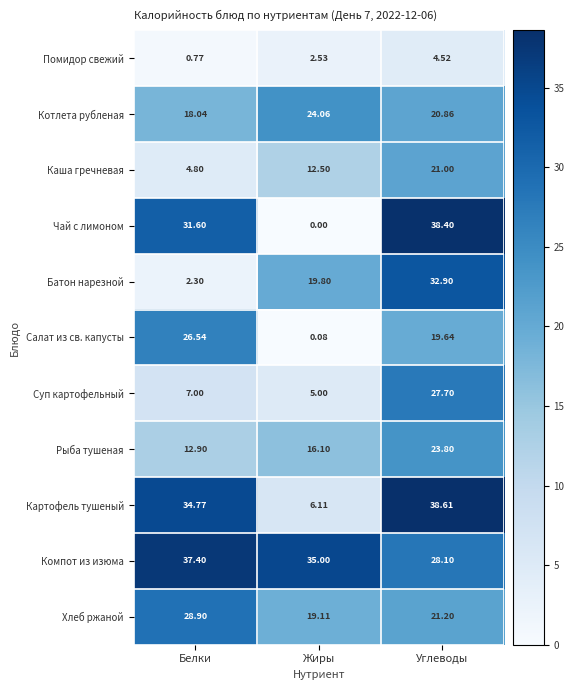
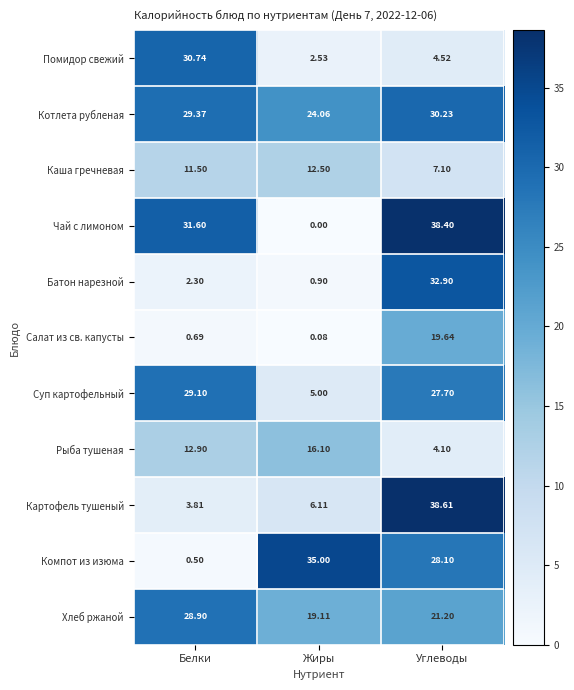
  {
    "Помидор свежий": {
-     "Белки": 0.77,
+     "Белки": 30.74,
      "Жиры": 2.53,
      "Углеводы": 4.52
    },
    "Котлета рубленая": {
-     "Белки": 18.04,
+     "Белки": 29.37,
      "Жиры": 24.06,
-     "Углеводы": 20.86
+     "Углеводы": 30.23
    },
    "Каша гречневая": {
-     "Белки": 4.80,
+     "Белки": 11.50,
      "Жиры": 12.50,
-     "Углеводы": 21.00
+     "Углеводы": 7.10
    },
    "Чай с лимоном": {
      "Белки": 31.60,
      "Жиры": 0.00,
      "Углеводы": 38.40
    },
    "Батон нарезной": {
      "Белки": 2.30,
-     "Жиры": 19.80,
+     "Жиры": 0.90,
      "Углеводы": 32.90
    },
    "Салат из св. капусты": {
-     "Белки": 26.54,
+     "Белки": 0.69,
      "Жиры": 0.08,
      "Углеводы": 19.64
    },
    "Суп картофельный": {
-     "Белки": 7.00,
+     "Белки": 29.10,
      "Жиры": 5.00,
      "Углеводы": 27.70
    },
    "Рыба тушеная": {
      "Белки": 12.90,
      "Жиры": 16.10,
-     "Углеводы": 23.80
+     "Углеводы": 4.10
    },
    "Картофель тушеный": {
-     "Белки": 34.77,
+     "Белки": 3.81,
      "Жиры": 6.11,
      "Углеводы": 38.61
    },
    "Компот из изюма": {
-     "Белки": 37.40,
+     "Белки": 0.50,
      "Жиры": 35.00,
      "Углеводы": 28.10
    },
    "Хлеб ржаной": {
      "Белки": 28.90,
      "Жиры": 19.11,
      "Углеводы": 21.20
    }
  }
